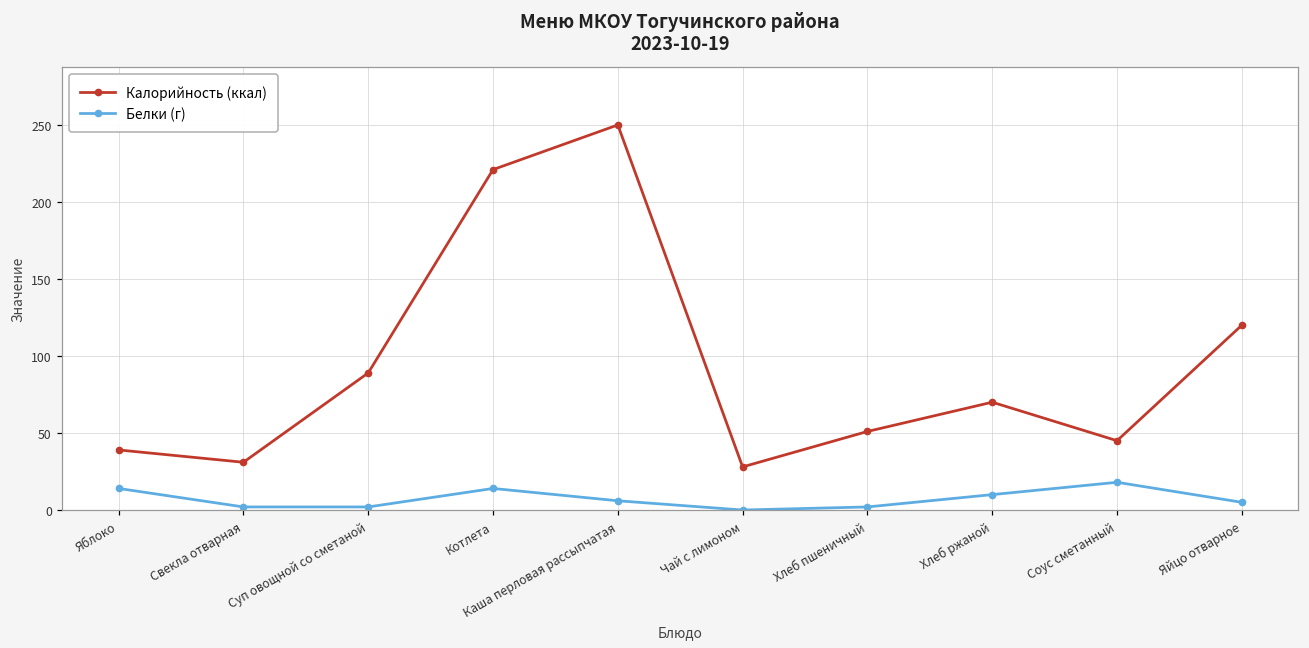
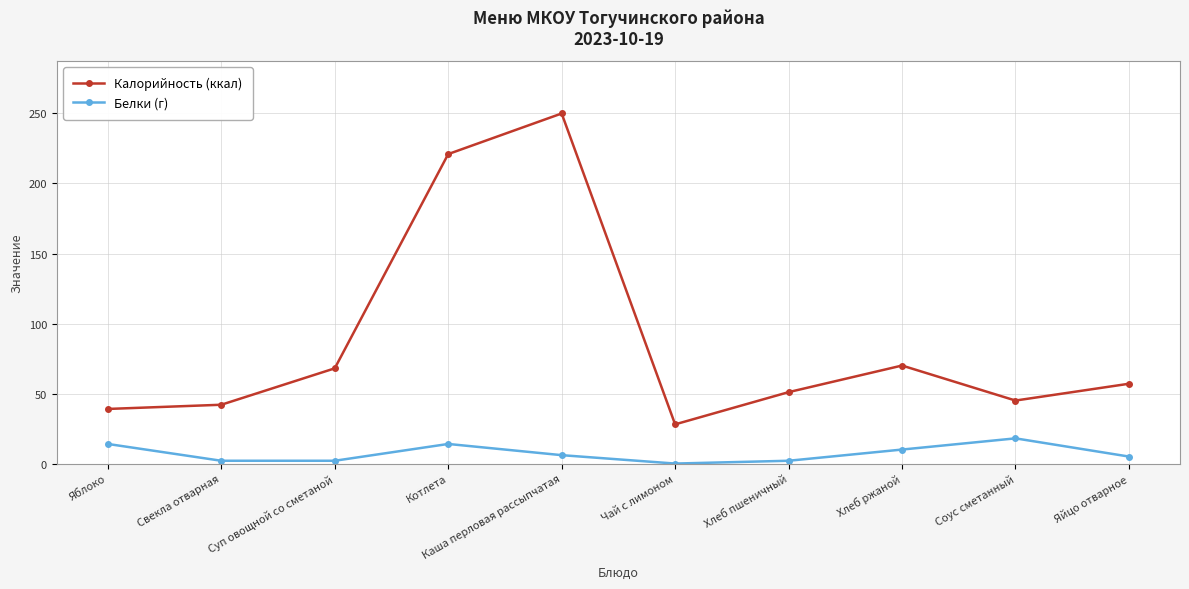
  {
    "Калорийность (ккал)": {
      "Яблоко": 39,
-     "Свекла отварная": 31,
-     "Суп овощной со сметаной": 89,
+     "Свекла отварная": 42,
+     "Суп овощной со сметаной": 68,
      "Котлета": 221,
      "Каша перловая рассыпчатая": 250,
      "Чай с лимоном": 28,
      "Хлеб пшеничный": 51,
      "Хлеб ржаной": 70,
      "Соус сметанный": 45,
-     "Яйцо отварное": 120
+     "Яйцо отварное": 57
    },
    "Белки (г)": {
      "Яблоко": 14,
      "Свекла отварная": 2,
      "Суп овощной со сметаной": 2,
      "Котлета": 14,
      "Каша перловая рассыпчатая": 6,
      "Чай с лимоном": 0,
      "Хлеб пшеничный": 2,
      "Хлеб ржаной": 10,
      "Соус сметанный": 18,
      "Яйцо отварное": 5
    }
  }
